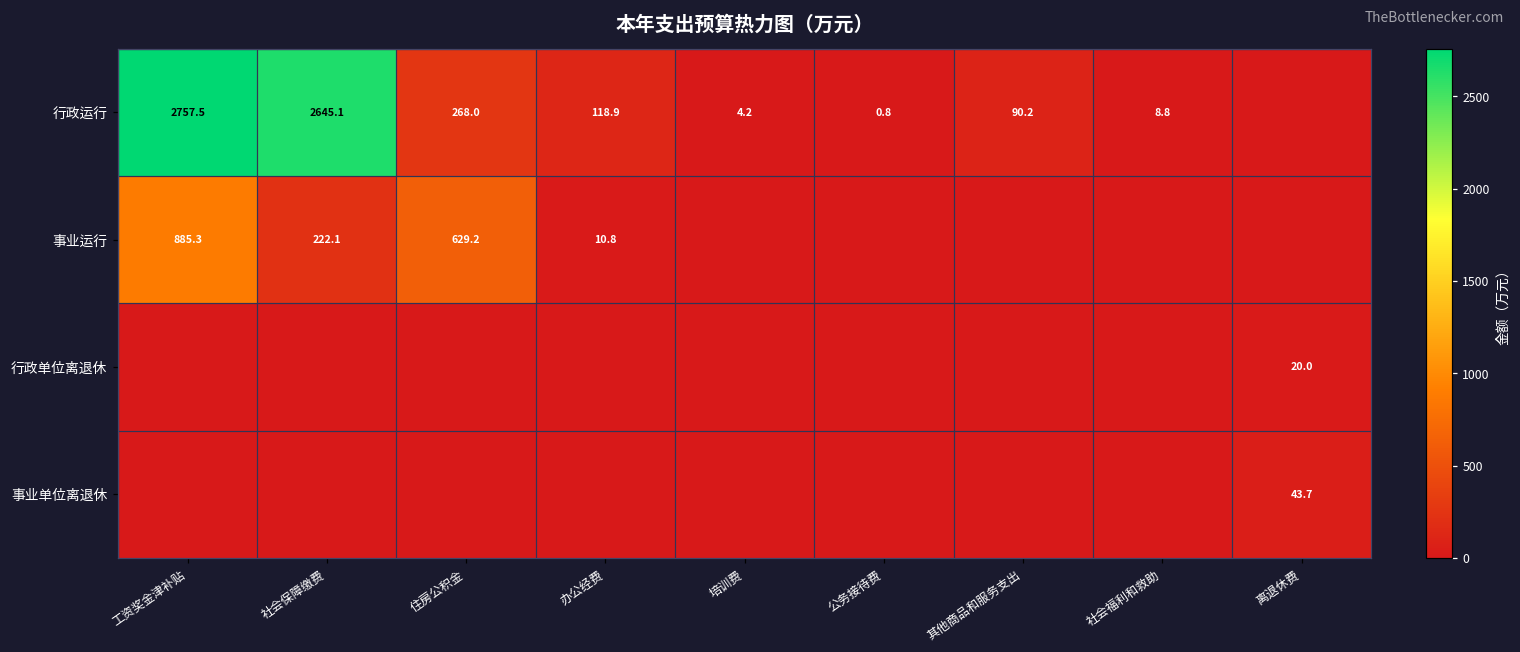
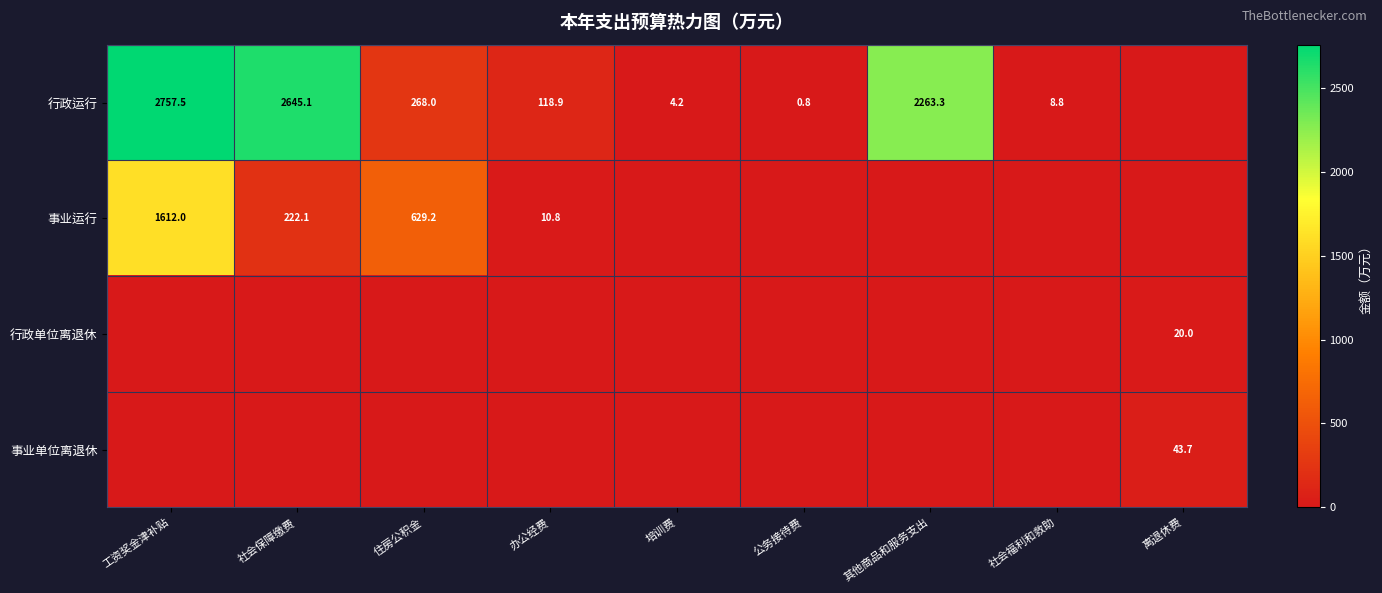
  {
    "行政运行": {
      "工资奖金津补贴": 2757.5,
      "社会保障缴费": 2645.1,
      "住房公积金": 268.0,
      "办公经费": 118.9,
      "培训费": 4.2,
      "公务接待费": 0.8,
-     "其他商品和服务支出": 90.2,
+     "其他商品和服务支出": 2263.3,
      "社会福利和救助": 8.8
    },
    "事业运行": {
-     "工资奖金津补贴": 885.3,
+     "工资奖金津补贴": 1612.0,
      "社会保障缴费": 222.1,
      "住房公积金": 629.2,
      "办公经费": 10.8
    },
    "行政单位离退休": {
      "离退休费": 20.0
    },
    "事业单位离退休": {
      "离退休费": 43.7
    }
  }
